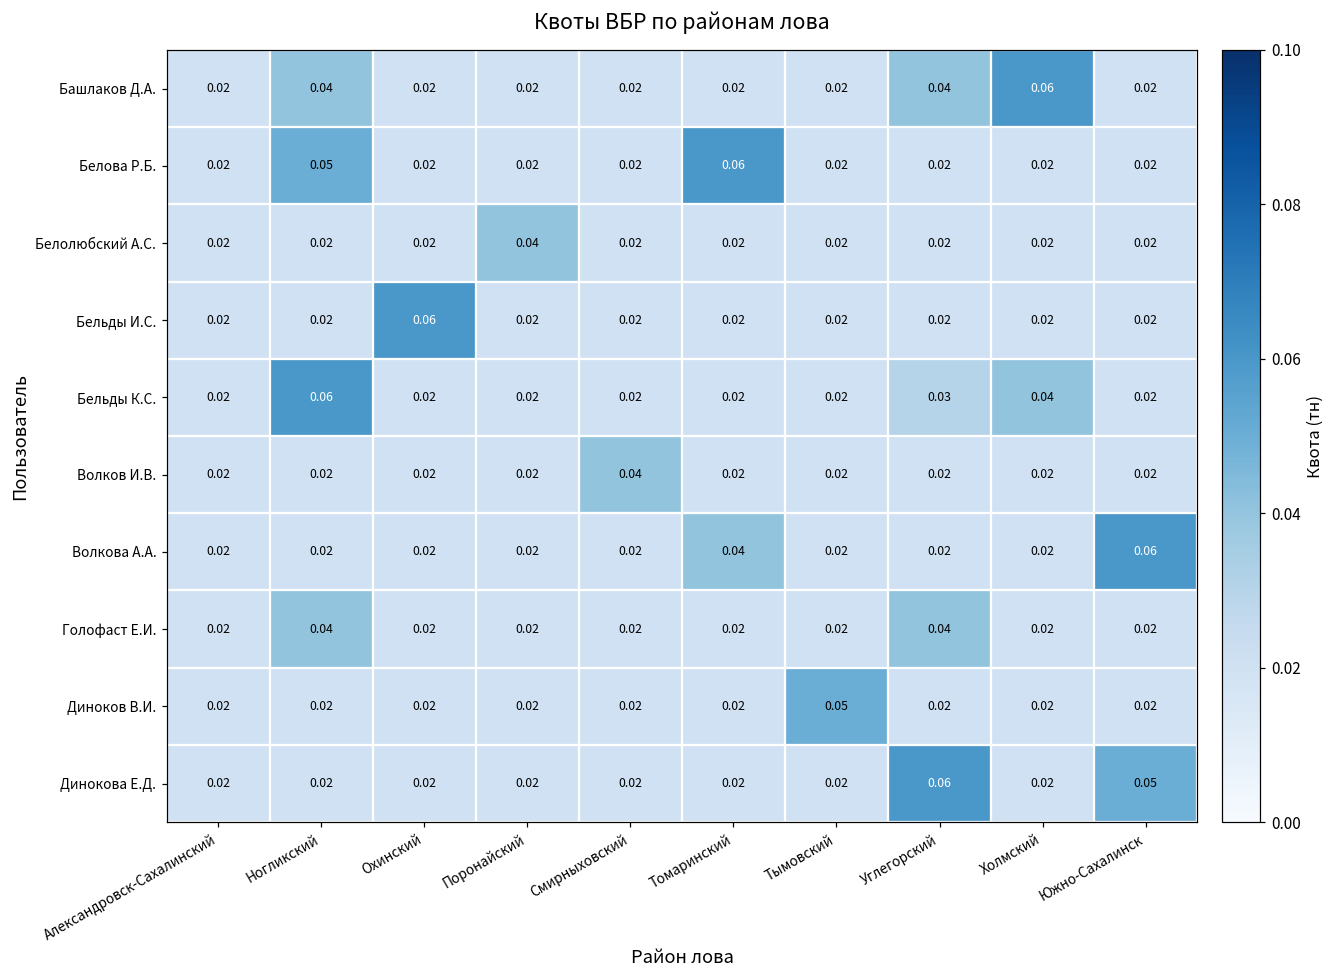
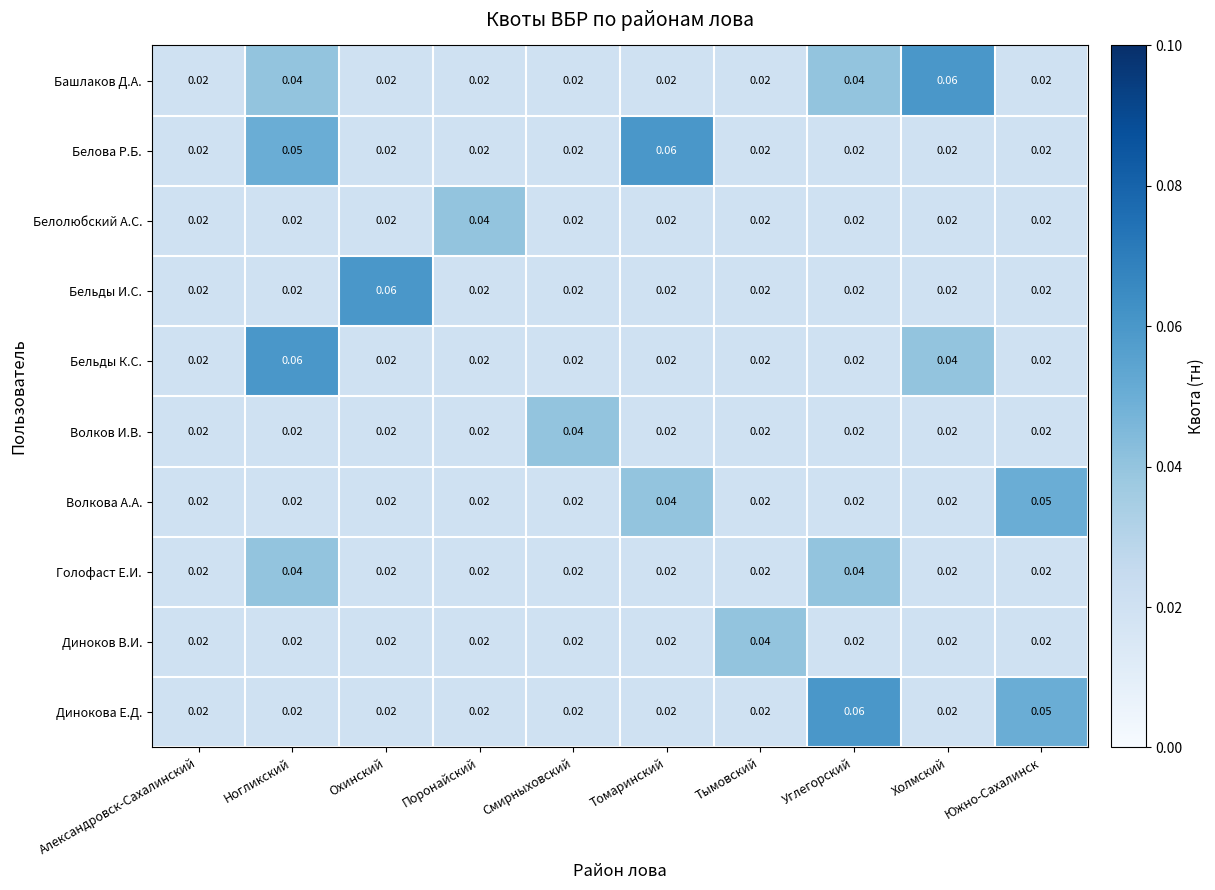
  {
    "Башлаков Д.А.": {
      "Александровск-Сахалинский": 0.02,
      "Ногликский": 0.04,
      "Охинский": 0.02,
      "Поронайский": 0.02,
      "Смирныховский": 0.02,
      "Томаринский": 0.02,
      "Тымовский": 0.02,
      "Углегорский": 0.04,
      "Холмский": 0.06,
      "Южно-Сахалинск": 0.02
    },
    "Белова Р.Б.": {
      "Александровск-Сахалинский": 0.02,
      "Ногликский": 0.05,
      "Охинский": 0.02,
      "Поронайский": 0.02,
      "Смирныховский": 0.02,
      "Томаринский": 0.06,
      "Тымовский": 0.02,
      "Углегорский": 0.02,
      "Холмский": 0.02,
      "Южно-Сахалинск": 0.02
    },
    "Белолюбский А.С.": {
      "Александровск-Сахалинский": 0.02,
      "Ногликский": 0.02,
      "Охинский": 0.02,
      "Поронайский": 0.04,
      "Смирныховский": 0.02,
      "Томаринский": 0.02,
      "Тымовский": 0.02,
      "Углегорский": 0.02,
      "Холмский": 0.02,
      "Южно-Сахалинск": 0.02
    },
    "Бельды И.С.": {
      "Александровск-Сахалинский": 0.02,
      "Ногликский": 0.02,
      "Охинский": 0.06,
      "Поронайский": 0.02,
      "Смирныховский": 0.02,
      "Томаринский": 0.02,
      "Тымовский": 0.02,
      "Углегорский": 0.02,
      "Холмский": 0.02,
      "Южно-Сахалинск": 0.02
    },
    "Бельды К.С.": {
      "Александровск-Сахалинский": 0.02,
      "Ногликский": 0.06,
      "Охинский": 0.02,
      "Поронайский": 0.02,
      "Смирныховский": 0.02,
      "Томаринский": 0.02,
      "Тымовский": 0.02,
-     "Углегорский": 0.03,
+     "Углегорский": 0.02,
      "Холмский": 0.04,
      "Южно-Сахалинск": 0.02
    },
    "Волков И.В.": {
      "Александровск-Сахалинский": 0.02,
      "Ногликский": 0.02,
      "Охинский": 0.02,
      "Поронайский": 0.02,
      "Смирныховский": 0.04,
      "Томаринский": 0.02,
      "Тымовский": 0.02,
      "Углегорский": 0.02,
      "Холмский": 0.02,
      "Южно-Сахалинск": 0.02
    },
    "Волкова А.А.": {
      "Александровск-Сахалинский": 0.02,
      "Ногликский": 0.02,
      "Охинский": 0.02,
      "Поронайский": 0.02,
      "Смирныховский": 0.02,
      "Томаринский": 0.04,
      "Тымовский": 0.02,
      "Углегорский": 0.02,
      "Холмский": 0.02,
-     "Южно-Сахалинск": 0.06
+     "Южно-Сахалинск": 0.05
    },
    "Голофаст Е.И.": {
      "Александровск-Сахалинский": 0.02,
      "Ногликский": 0.04,
      "Охинский": 0.02,
      "Поронайский": 0.02,
      "Смирныховский": 0.02,
      "Томаринский": 0.02,
      "Тымовский": 0.02,
      "Углегорский": 0.04,
      "Холмский": 0.02,
      "Южно-Сахалинск": 0.02
    },
    "Диноков В.И.": {
      "Александровск-Сахалинский": 0.02,
      "Ногликский": 0.02,
      "Охинский": 0.02,
      "Поронайский": 0.02,
      "Смирныховский": 0.02,
      "Томаринский": 0.02,
-     "Тымовский": 0.05,
+     "Тымовский": 0.04,
      "Углегорский": 0.02,
      "Холмский": 0.02,
      "Южно-Сахалинск": 0.02
    },
    "Динокова Е.Д.": {
      "Александровск-Сахалинский": 0.02,
      "Ногликский": 0.02,
      "Охинский": 0.02,
      "Поронайский": 0.02,
      "Смирныховский": 0.02,
      "Томаринский": 0.02,
      "Тымовский": 0.02,
      "Углегорский": 0.06,
      "Холмский": 0.02,
      "Южно-Сахалинск": 0.05
    }
  }
